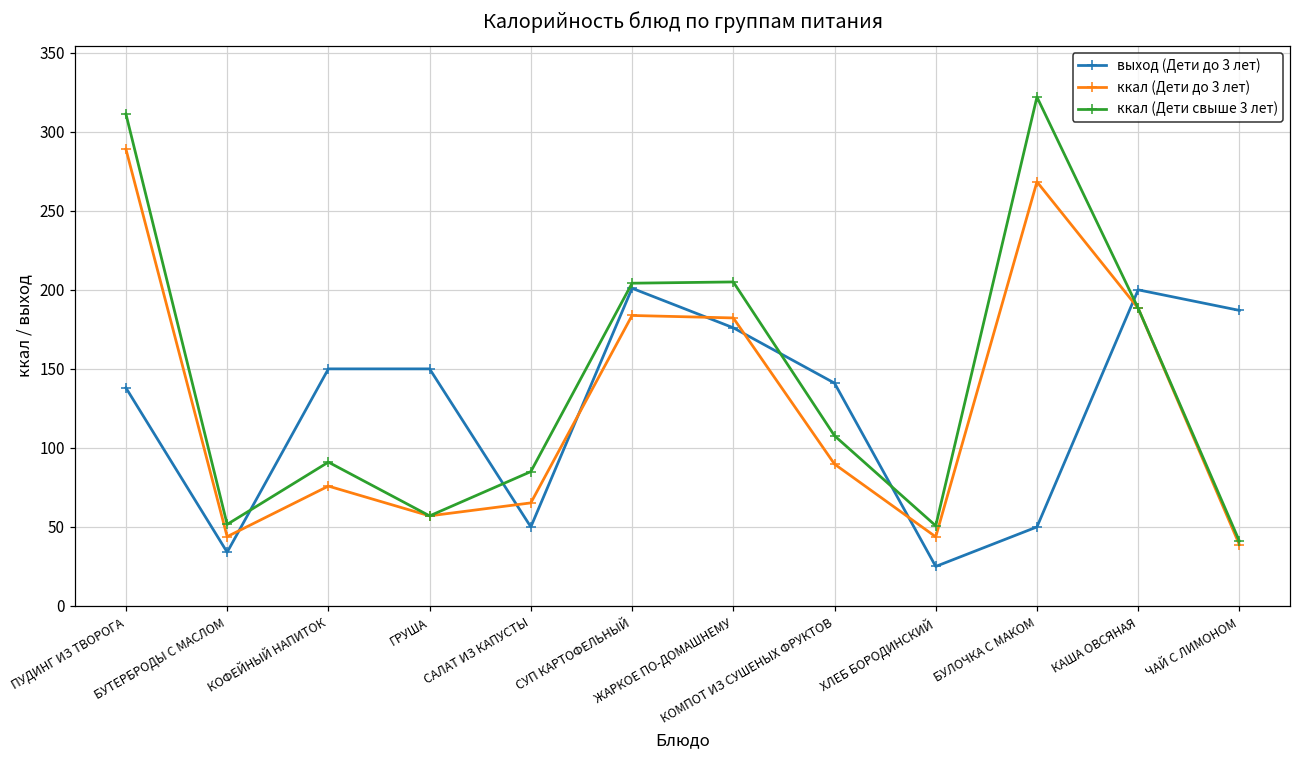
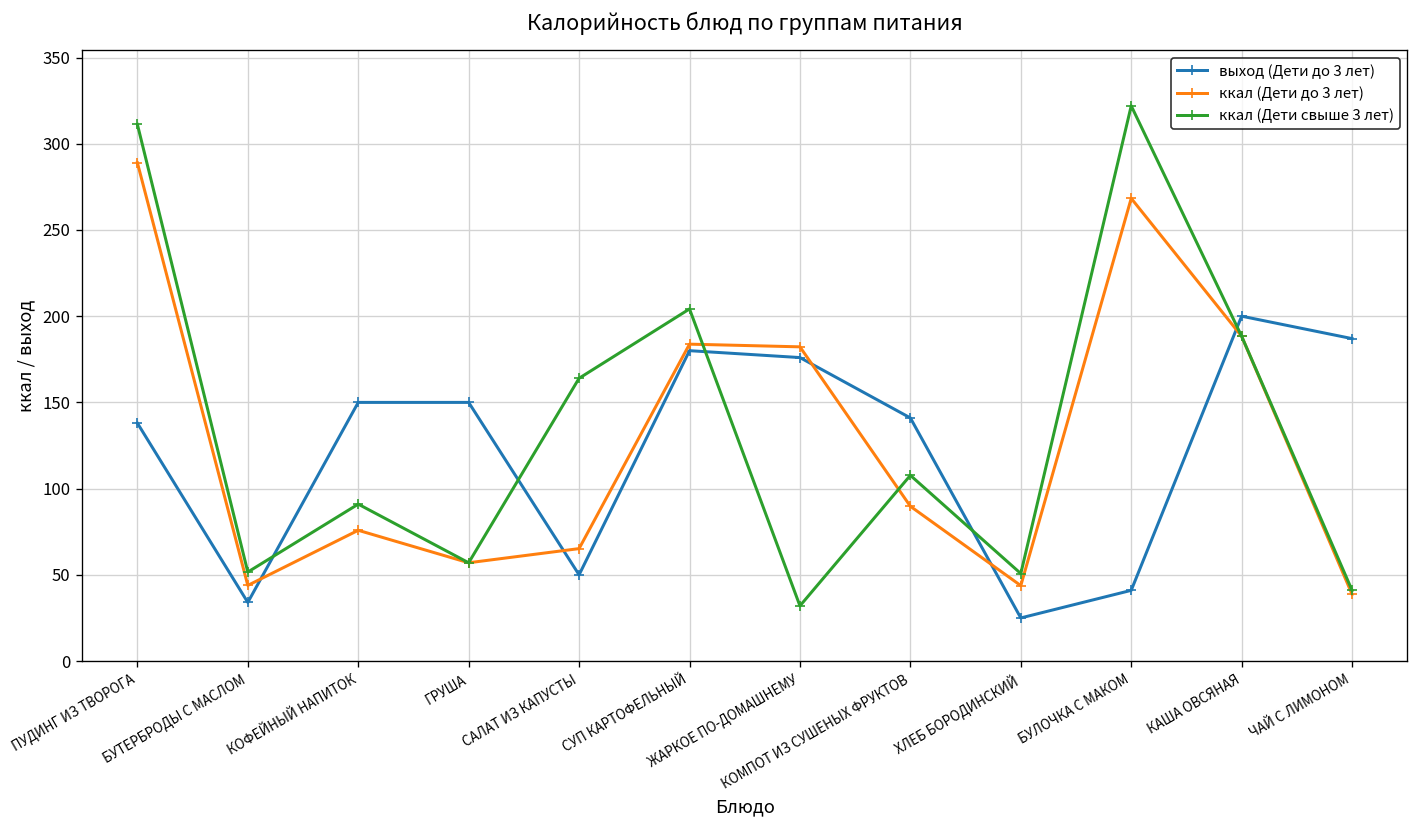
  {
    "выход (Дети до 3 лет)": {
      "ПУДИНГ ИЗ ТВОРОГА": 138,
      "БУТЕРБРОДЫ С МАСЛОМ": 34,
      "КОФЕЙНЫЙ НАПИТОК": 150,
      "ГРУША": 150,
      "САЛАТ ИЗ КАПУСТЫ": 50,
-     "СУП КАРТОФЕЛЬНЫЙ": 201,
+     "СУП КАРТОФЕЛЬНЫЙ": 180,
      "ЖАРКОЕ ПО-ДОМАШНЕМУ": 176,
      "КОМПОТ ИЗ СУШЕНЫХ ФРУКТОВ": 141,
      "ХЛЕБ БОРОДИНСКИЙ": 25,
-     "БУЛОЧКА С МАКОМ": 50,
+     "БУЛОЧКА С МАКОМ": 41,
      "КАША ОВСЯНАЯ": 200,
      "ЧАЙ С ЛИМОНОМ": 187
    },
    "ккал (Дети до 3 лет)": {
      "ПУДИНГ ИЗ ТВОРОГА": 289,
      "БУТЕРБРОДЫ С МАСЛОМ": 44,
      "КОФЕЙНЫЙ НАПИТОК": 76,
      "САЛАТ ИЗ КАПУСТЫ": 65,
      "СУП КАРТОФЕЛЬНЫЙ": 184,
      "ЖАРКОЕ ПО-ДОМАШНЕМУ": 182,
      "КОМПОТ ИЗ СУШЕНЫХ ФРУКТОВ": 90,
      "ХЛЕБ БОРОДИНСКИЙ": 44,
      "БУЛОЧКА С МАКОМ": 268,
      "ЧАЙ С ЛИМОНОМ": 39
    },
    "ккал (Дети свыше 3 лет)": {
      "ПУДИНГ ИЗ ТВОРОГА": 311,
      "БУТЕРБРОДЫ С МАСЛОМ": 52,
      "КОФЕЙНЫЙ НАПИТОК": 91,
-     "САЛАТ ИЗ КАПУСТЫ": 85,
+     "САЛАТ ИЗ КАПУСТЫ": 164,
      "СУП КАРТОФЕЛЬНЫЙ": 204,
-     "ЖАРКОЕ ПО-ДОМАШНЕМУ": 205,
+     "ЖАРКОЕ ПО-ДОМАШНЕМУ": 32,
      "КОМПОТ ИЗ СУШЕНЫХ ФРУКТОВ": 108,
      "ХЛЕБ БОРОДИНСКИЙ": 51,
      "БУЛОЧКА С МАКОМ": 322,
      "ЧАЙ С ЛИМОНОМ": 41
    }
  }
